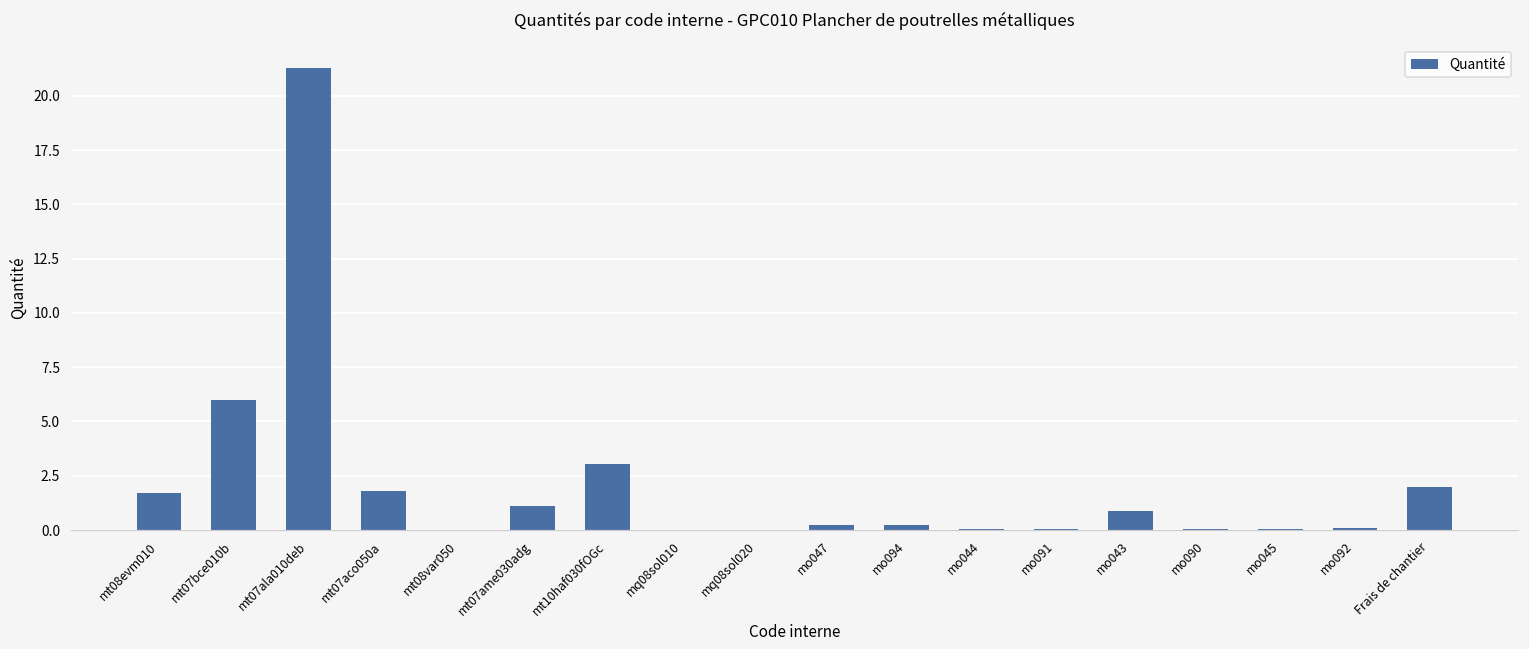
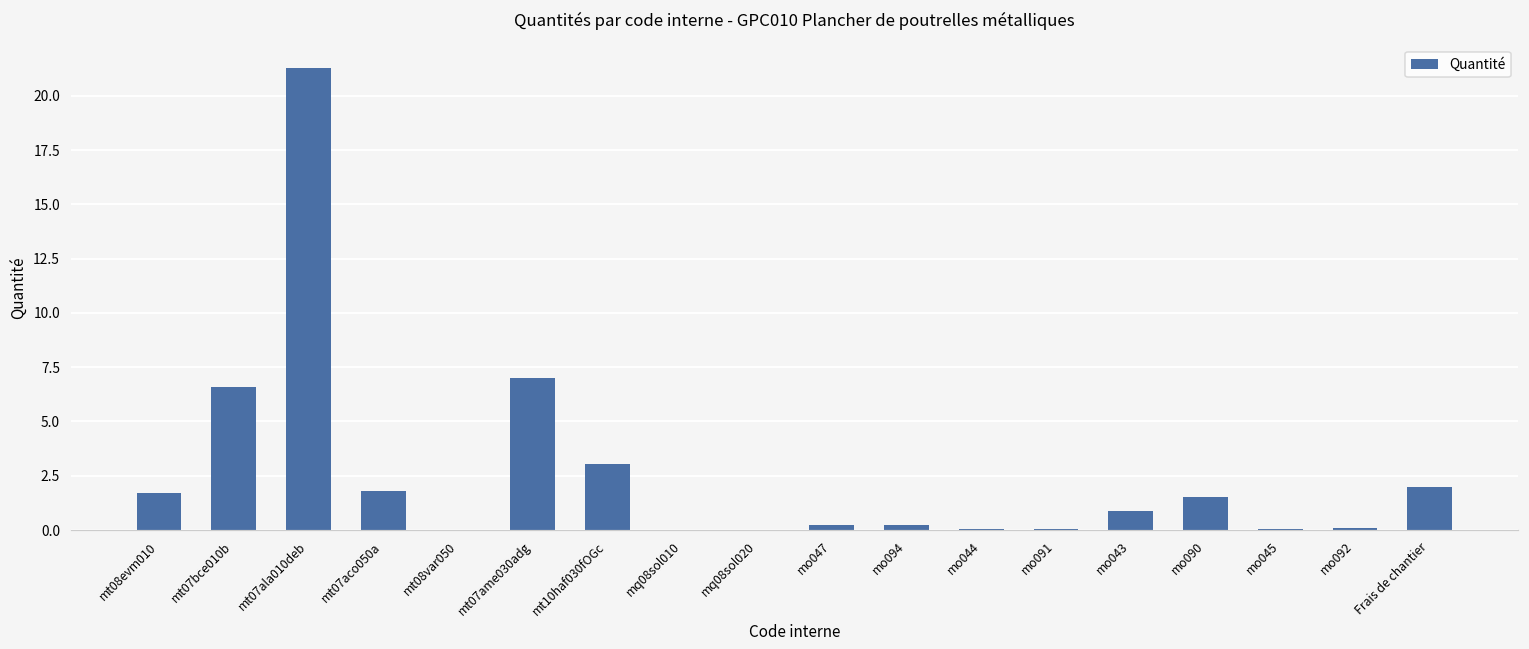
  {
    "mt08evm010": 1.7,
-   "mt07bce010b": 6.0,
+   "mt07bce010b": 6.6,
    "mt07ala010deb": 21.3,
    "mt07aco050a": 1.8,
-   "mt07ame030adg": 1.1,
+   "mt07ame030adg": 7.0,
    "mt10haf030fOGc": 3.1,
    "mo047": 0.2,
    "mo094": 0.2,
    "mo043": 0.9,
-   "mo090": 0.0,
+   "mo090": 1.5,
    "Frais de chantier": 2.0
  }
